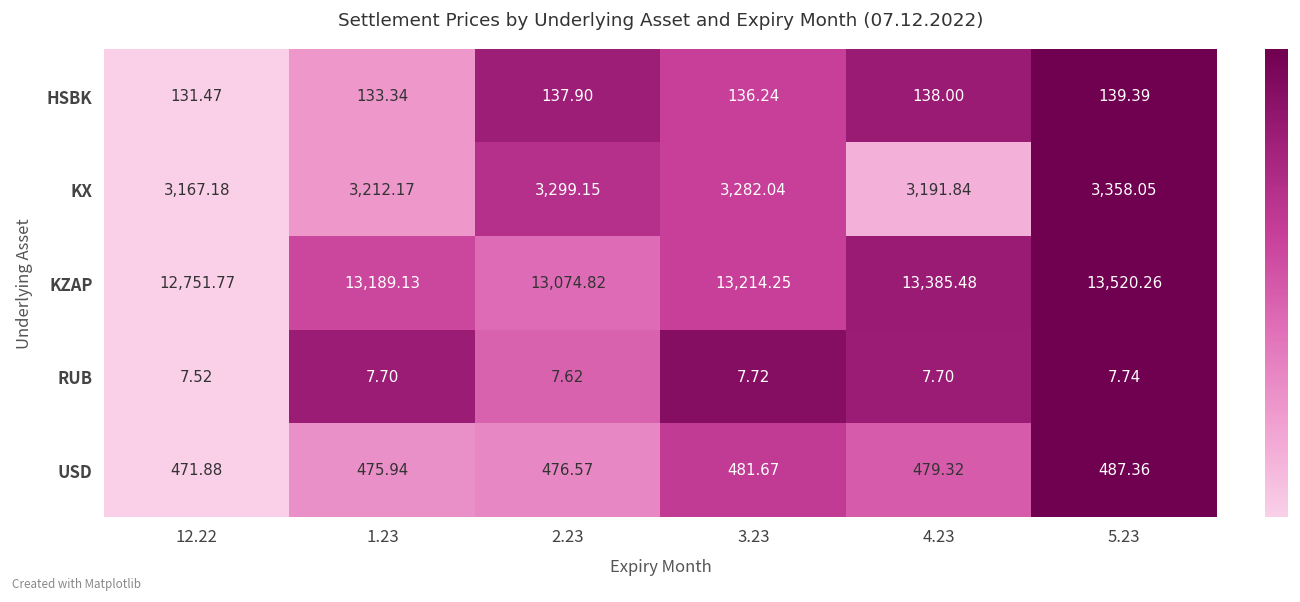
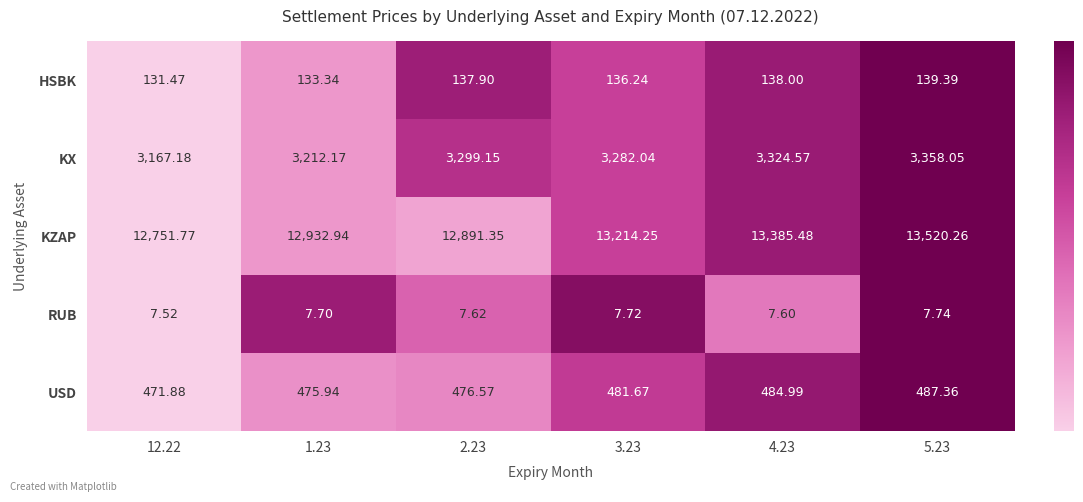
  {
    "HSBK": {
      "12.22": "131.47",
      "1.23": "133.34",
      "2.23": "137.90",
      "3.23": "136.24",
      "4.23": "138.00",
      "5.23": "139.39"
    },
    "KX": {
      "12.22": "3,167.18",
      "1.23": "3,212.17",
      "2.23": "3,299.15",
      "3.23": "3,282.04",
-     "4.23": "3,191.84",
+     "4.23": "3,324.57",
      "5.23": "3,358.05"
    },
    "KZAP": {
      "12.22": "12,751.77",
-     "1.23": "13,189.13",
-     "2.23": "13,074.82",
+     "1.23": "12,932.94",
+     "2.23": "12,891.35",
      "3.23": "13,214.25",
      "4.23": "13,385.48",
      "5.23": "13,520.26"
    },
    "RUB": {
      "12.22": "7.52",
      "1.23": "7.70",
      "2.23": "7.62",
      "3.23": "7.72",
-     "4.23": "7.70",
+     "4.23": "7.60",
      "5.23": "7.74"
    },
    "USD": {
      "12.22": "471.88",
      "1.23": "475.94",
      "2.23": "476.57",
      "3.23": "481.67",
-     "4.23": "479.32",
+     "4.23": "484.99",
      "5.23": "487.36"
    }
  }
